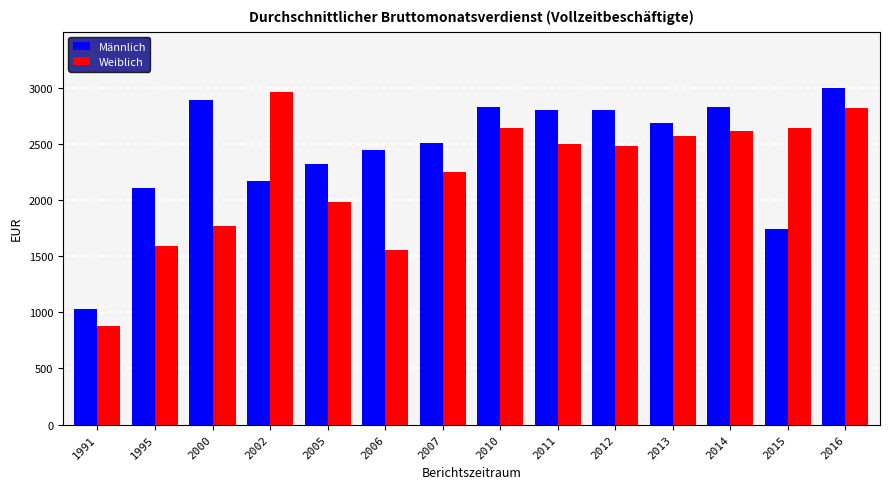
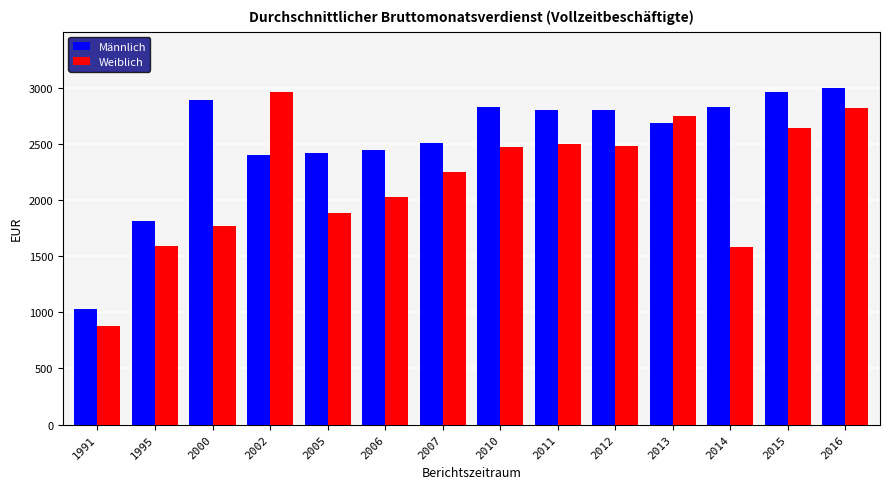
  {
    "Männlich": {
      "1991": 1030,
-     "1995": 2100,
+     "1995": 1810,
      "2000": 2890,
-     "2002": 2170,
-     "2005": 2320,
+     "2002": 2400,
+     "2005": 2420,
      "2006": 2440,
      "2007": 2510,
      "2010": 2830,
      "2011": 2800,
      "2012": 2800,
      "2013": 2690,
      "2014": 2830,
-     "2015": 1750,
+     "2015": 2970,
      "2016": 3000
    },
    "Weiblich": {
      "1991": 880,
      "1995": 1590,
      "2000": 1770,
      "2002": 2960,
-     "2005": 1990,
-     "2006": 1560,
+     "2005": 1890,
+     "2006": 2020,
      "2007": 2250,
-     "2010": 2640,
+     "2010": 2470,
      "2011": 2500,
      "2012": 2480,
-     "2013": 2570,
-     "2014": 2620,
+     "2013": 2750,
+     "2014": 1580,
      "2015": 2640,
      "2016": 2820
    }
  }
